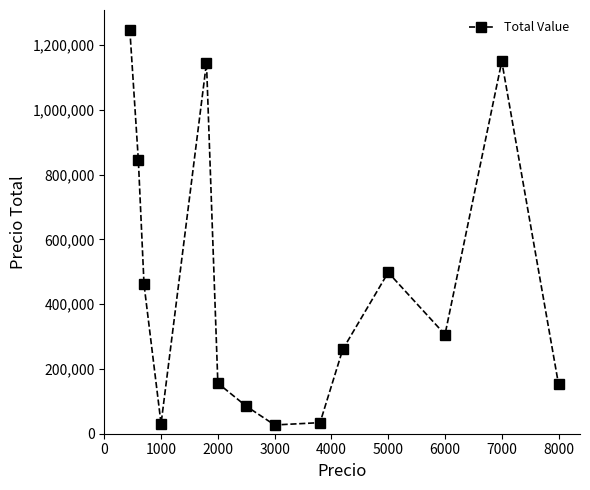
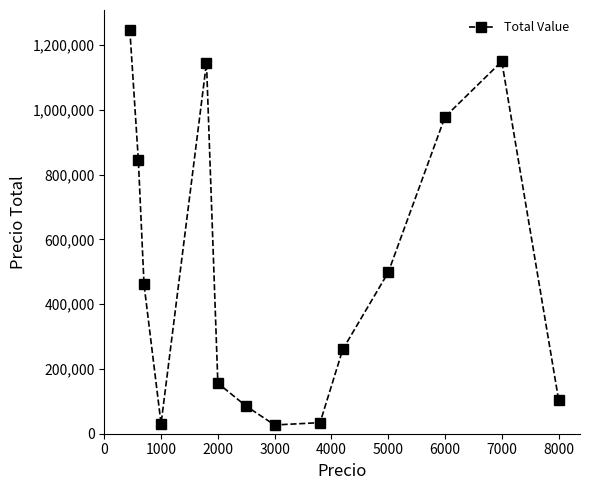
  {
    "1000": "30,000",
    "2000": "160,000",
    "3000": "30,000",
    "5000": "500,000",
-   "6000": "310,000",
+   "6000": "980,000",
    "7000": "1,150,000",
-   "8000": "150,000"
+   "8000": "110,000"
  }
